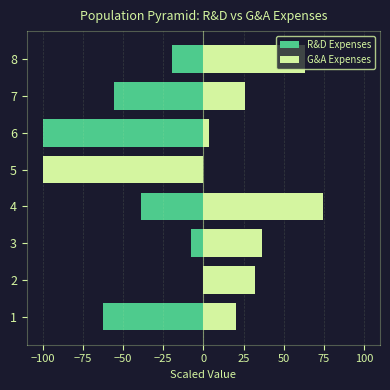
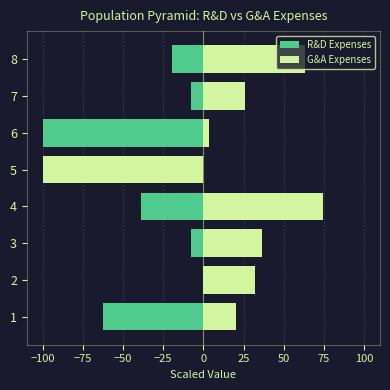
  {
    "R&D Expenses": {
      "8": -20,
-     "7": -56,
+     "7": -8,
      "6": -100,
      "4": -39,
      "3": -8,
      "1": -62
    },
    "G&A Expenses": {
      "7": 26,
      "6": 3,
      "5": -100,
      "4": 74,
      "3": 36,
      "2": 32,
      "1": 20
    }
  }
